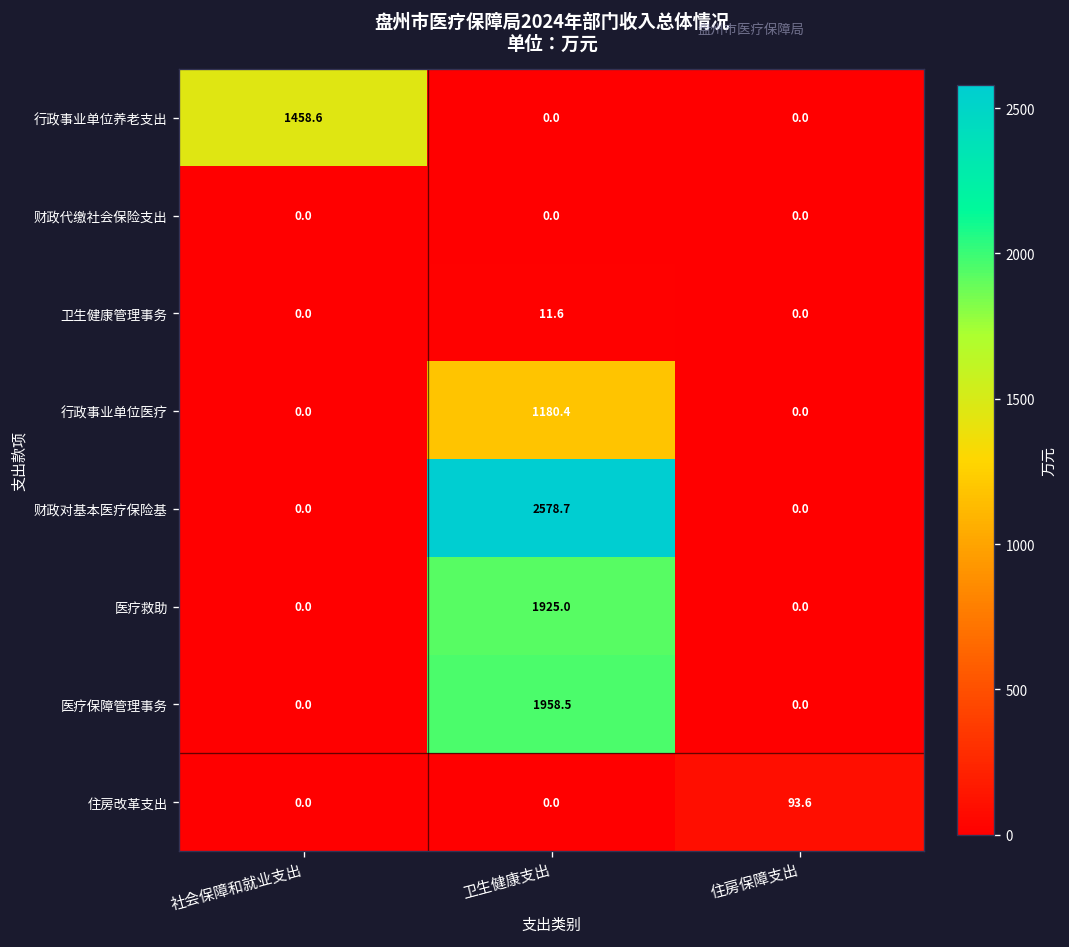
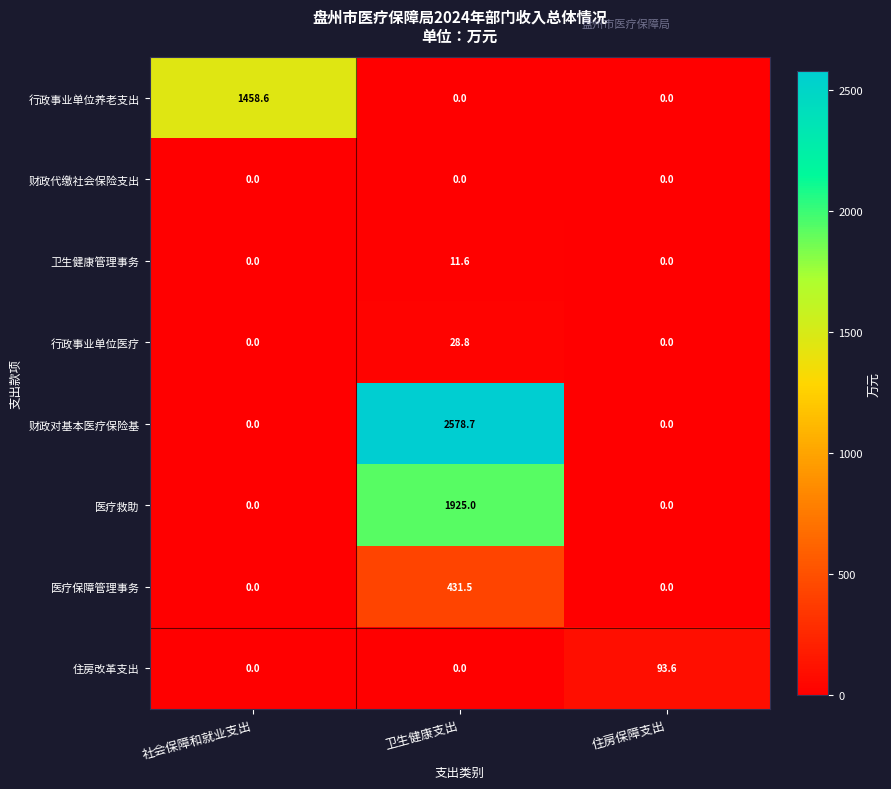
  {
    "行政事业单位养老支出": {
      "社会保障和就业支出": 1458.6,
      "卫生健康支出": 0.0,
      "住房保障支出": 0.0
    },
    "财政代缴社会保险支出": {
      "社会保障和就业支出": 0.0,
      "卫生健康支出": 0.0,
      "住房保障支出": 0.0
    },
    "卫生健康管理事务": {
      "社会保障和就业支出": 0.0,
      "卫生健康支出": 11.6,
      "住房保障支出": 0.0
    },
    "行政事业单位医疗": {
      "社会保障和就业支出": 0.0,
-     "卫生健康支出": 1180.4,
+     "卫生健康支出": 28.8,
      "住房保障支出": 0.0
    },
    "财政对基本医疗保险基": {
      "社会保障和就业支出": 0.0,
      "卫生健康支出": 2578.7,
      "住房保障支出": 0.0
    },
    "医疗救助": {
      "社会保障和就业支出": 0.0,
      "卫生健康支出": 1925.0,
      "住房保障支出": 0.0
    },
    "医疗保障管理事务": {
      "社会保障和就业支出": 0.0,
-     "卫生健康支出": 1958.5,
+     "卫生健康支出": 431.5,
      "住房保障支出": 0.0
    },
    "住房改革支出": {
      "社会保障和就业支出": 0.0,
      "卫生健康支出": 0.0,
      "住房保障支出": 93.6
    }
  }
